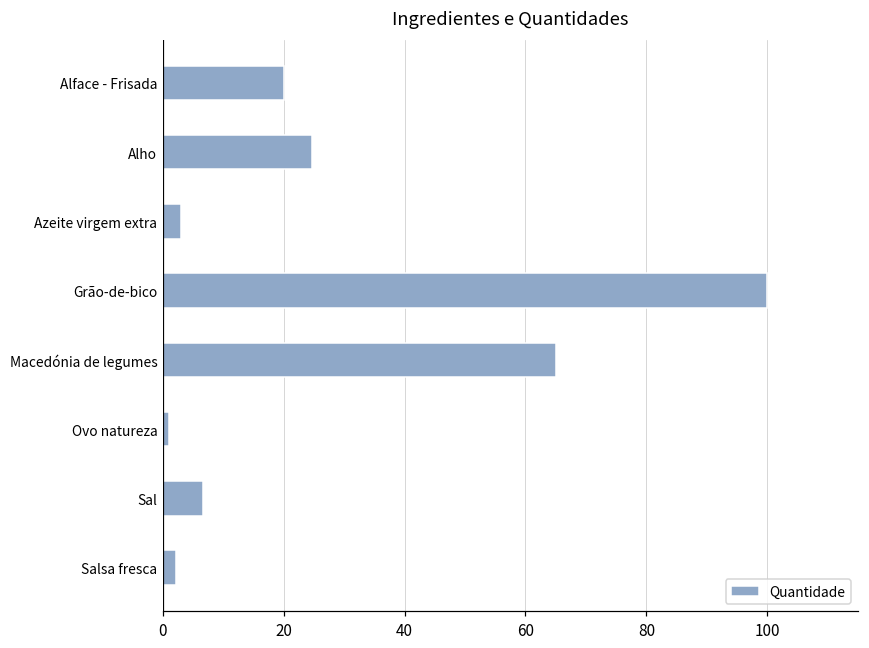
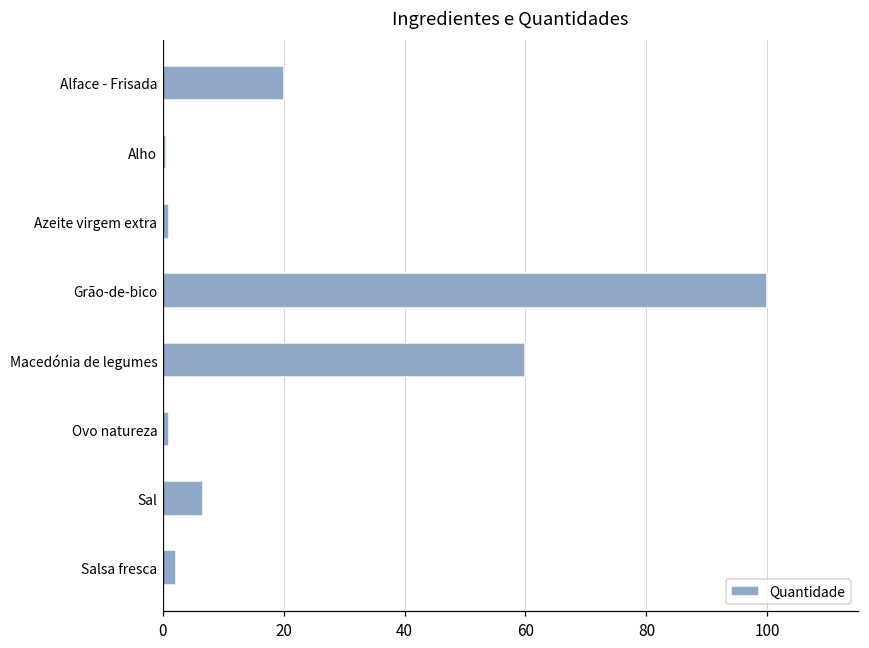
  {
    "Alface - Frisada": 20,
-   "Alho": 25,
-   "Azeite virgem extra": 3,
+   "Alho": 1,
+   "Azeite virgem extra": 1,
    "Grão-de-bico": 100,
-   "Macedónia de legumes": 65,
+   "Macedónia de legumes": 60,
    "Ovo natureza": 1,
    "Sal": 7,
    "Salsa fresca": 2
  }
